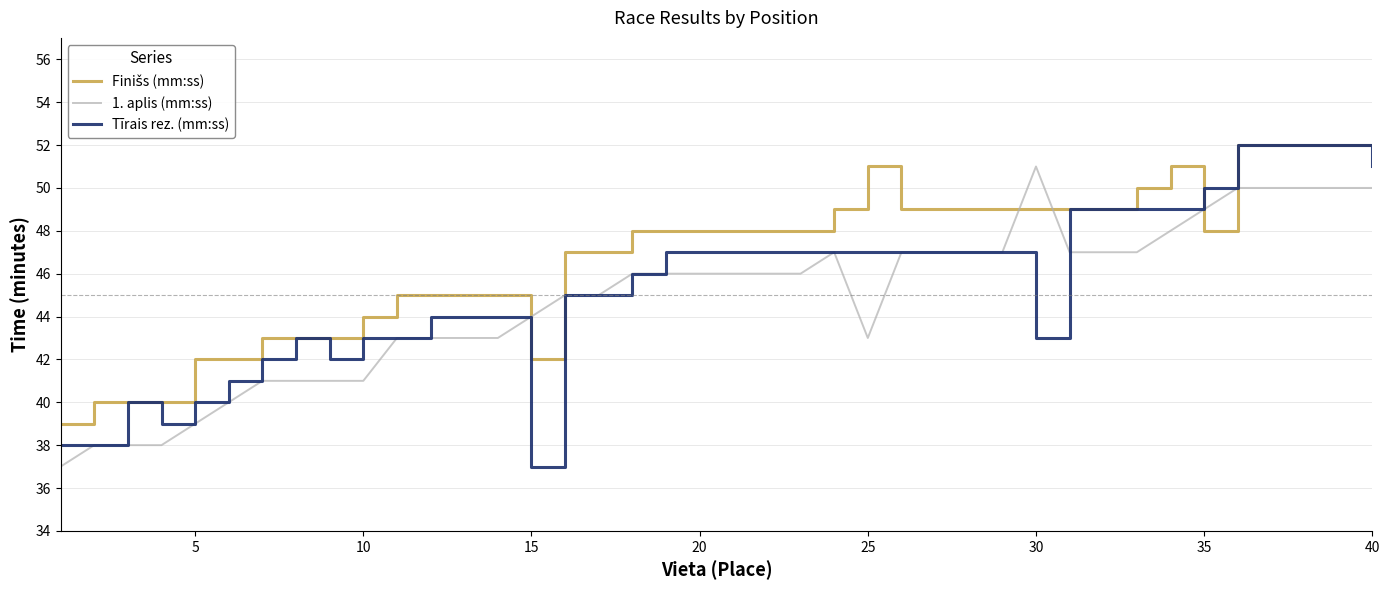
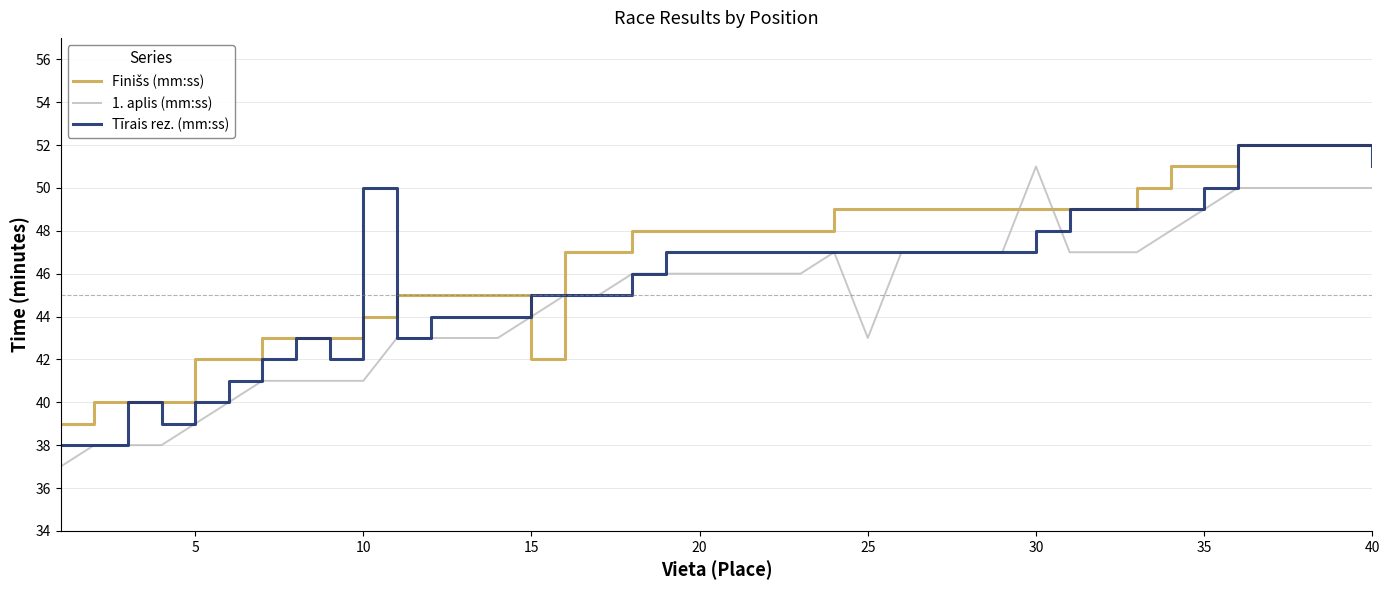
  {
    "Finišs (mm:ss)": {
      "5": 42,
      "10": 44,
      "15": 42,
      "20": 48,
-     "25": 51,
+     "25": 49,
      "30": 49,
-     "35": 48,
+     "35": 51,
      "40": 52
    },
    "1. aplis (mm:ss)": {
      "5": 39,
      "10": 41,
      "15": 44,
      "20": 46,
      "25": 43,
      "30": 51,
      "35": 49,
      "40": 50
    },
    "Tīrais rez. (mm:ss)": {
      "5": 40,
-     "10": 43,
-     "15": 37,
+     "10": 50,
+     "15": 45,
      "20": 47,
      "25": 47,
-     "30": 43,
+     "30": 48,
      "35": 50,
      "40": 51
    }
  }
